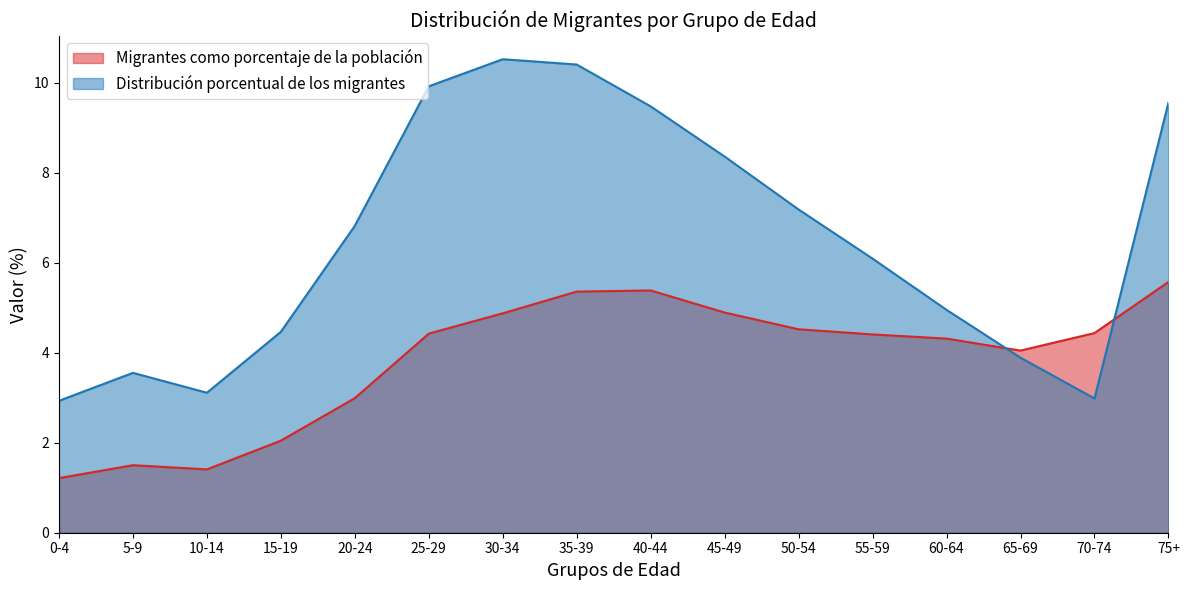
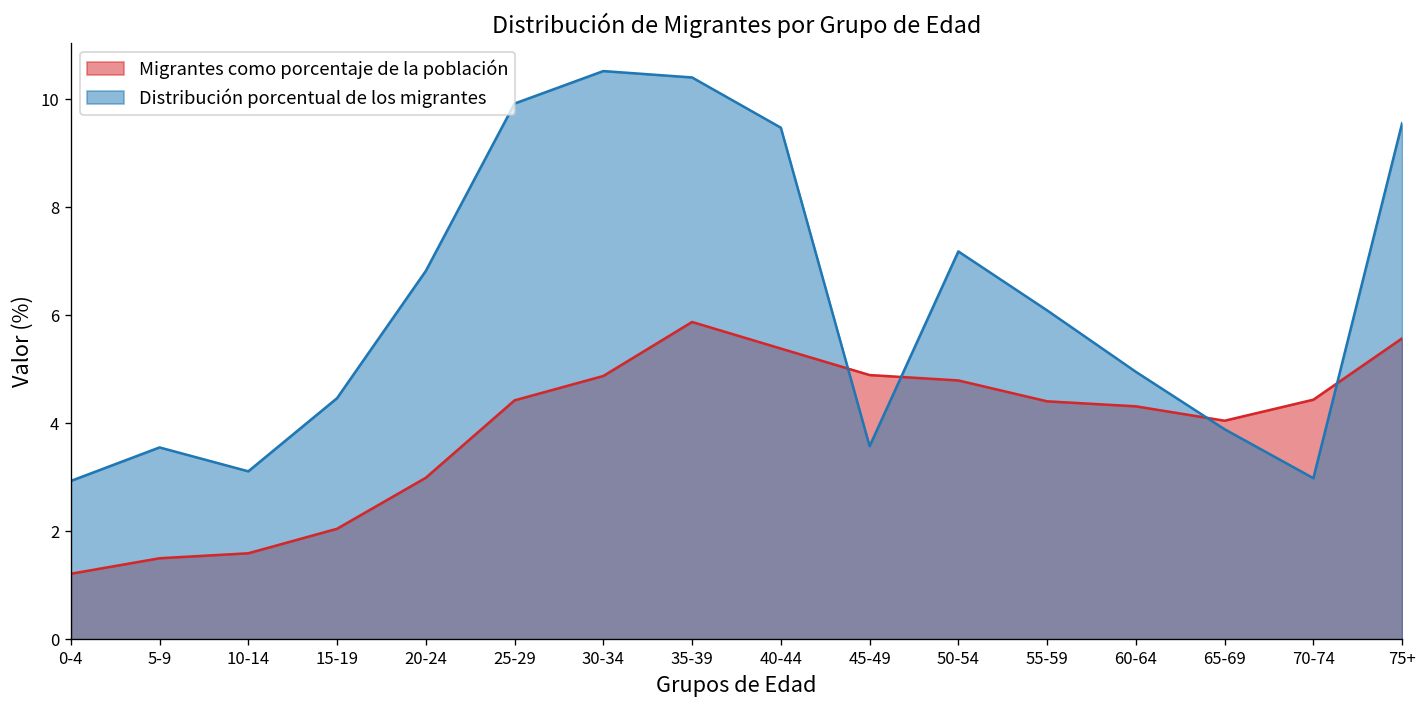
  {
    "Migrantes como porcentaje de la población": {
      "0-4": 1.2,
      "5-9": 1.5,
-     "10-14": 1.4,
+     "10-14": 1.6,
      "15-19": 2.0,
      "20-24": 3.0,
      "25-29": 4.4,
      "30-34": 4.9,
-     "35-39": 5.4,
+     "35-39": 5.9,
      "40-44": 5.4,
      "45-49": 4.9,
-     "50-54": 4.5,
+     "50-54": 4.8,
      "55-59": 4.4,
      "60-64": 4.3,
      "65-69": 4.0,
      "70-74": 4.4,
      "75+": 5.6
    },
    "Distribución porcentual de los migrantes": {
      "0-4": 2.9,
      "5-9": 3.6,
      "10-14": 3.1,
      "15-19": 4.5,
      "20-24": 6.8,
      "25-29": 9.9,
      "30-34": 10.5,
      "35-39": 10.4,
      "40-44": 9.5,
-     "45-49": 8.4,
+     "45-49": 3.6,
      "50-54": 7.2,
      "55-59": 6.1,
      "60-64": 5.0,
      "65-69": 3.9,
      "70-74": 3.0,
      "75+": 9.6
    }
  }
